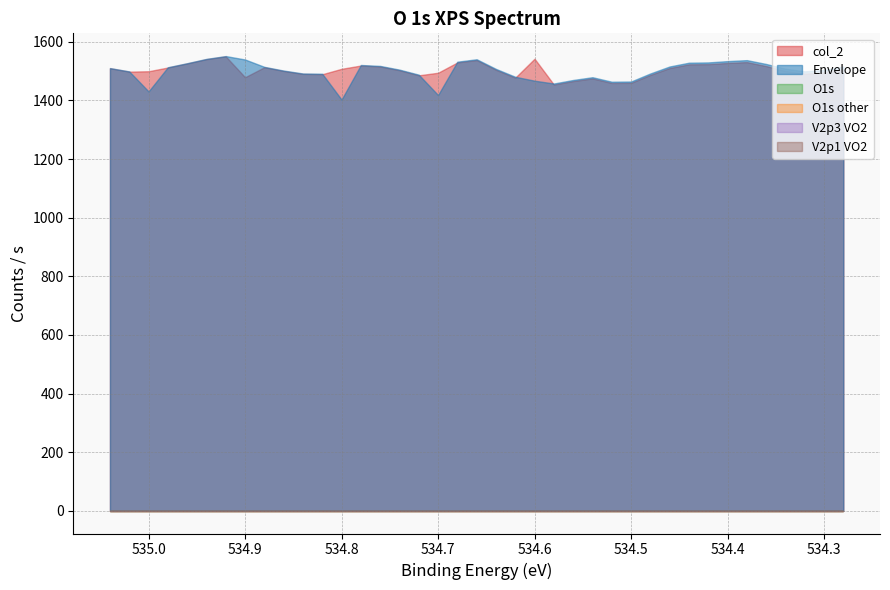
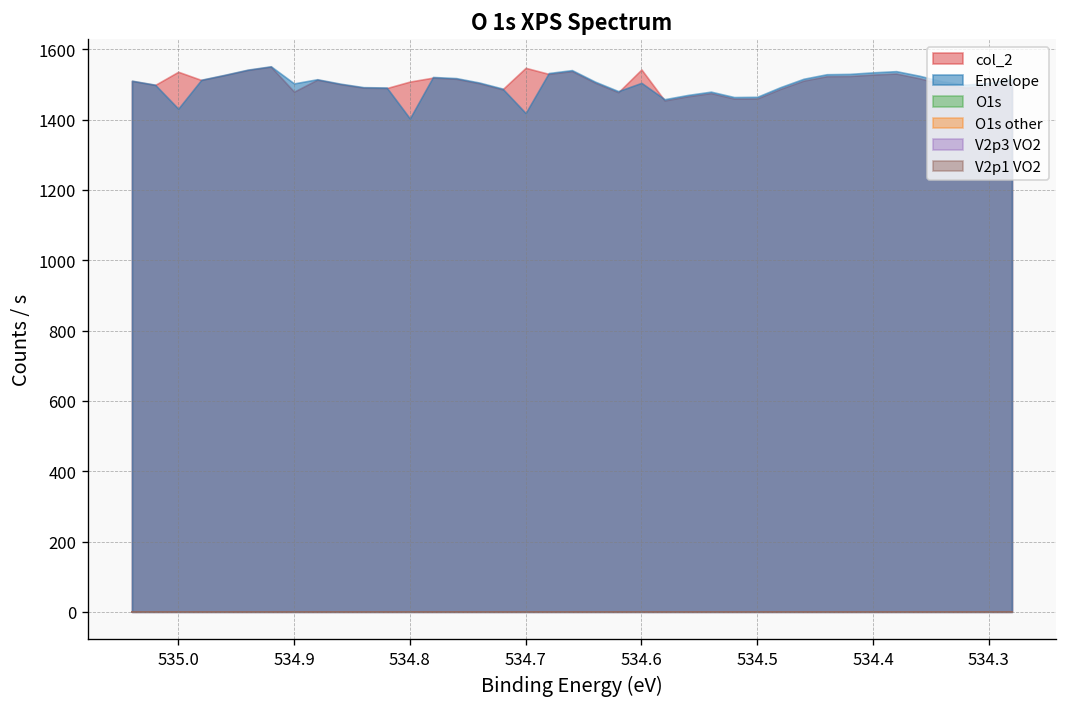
  {
    "col_2": {
-     "535.0": 1500,
+     "535.0": 1540,
      "534.9": 1480,
      "534.8": 1510,
-     "534.7": 1490,
+     "534.7": 1550,
      "534.6": 1540
    },
    "Envelope": {
      "535.0": 1430,
-     "534.9": 1540,
+     "534.9": 1500,
      "534.8": 1400,
      "534.7": 1420,
-     "534.6": 1470
+     "534.6": 1500
    },
    "V2p1 VO2": {
      "535.0": 0,
      "534.9": 0,
      "534.8": 0,
      "534.7": 0,
      "534.6": 0,
      "534.5": 0,
      "534.4": 0,
      "534.3": 0
    }
  }
